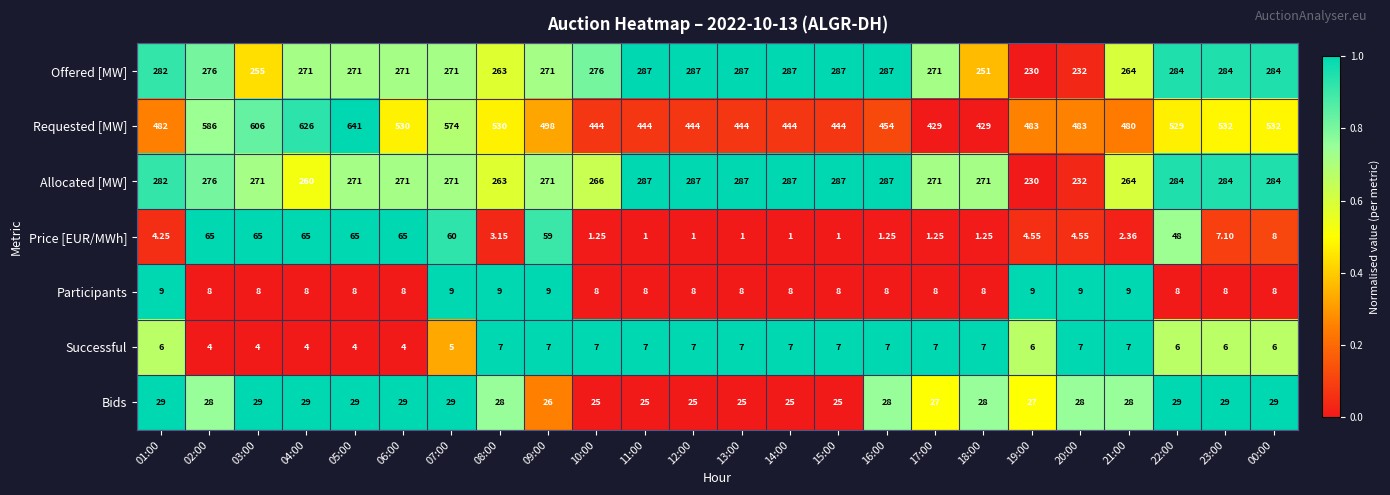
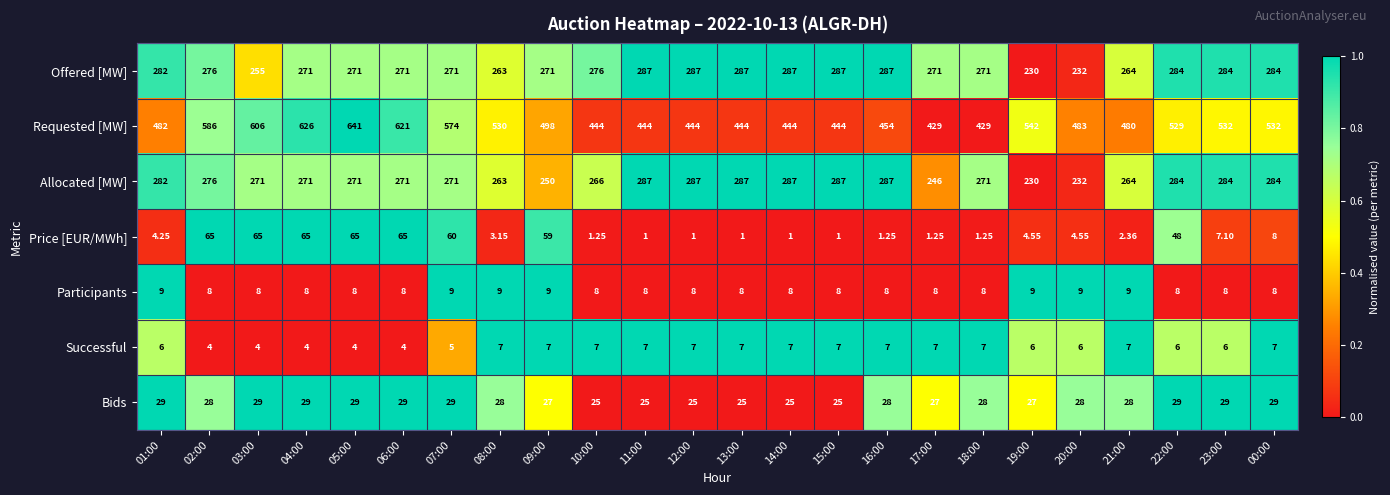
  {
    "Offered [MW]": {
      "01:00": 282,
      "02:00": 276,
      "03:00": 255,
      "04:00": 271,
      "05:00": 271,
      "06:00": 271,
      "07:00": 271,
      "08:00": 263,
      "09:00": 271,
      "10:00": 276,
      "11:00": 287,
      "12:00": 287,
      "13:00": 287,
      "14:00": 287,
      "15:00": 287,
      "16:00": 287,
      "17:00": 271,
-     "18:00": 251,
+     "18:00": 271,
      "19:00": 230,
      "20:00": 232,
      "21:00": 264,
      "22:00": 284,
      "23:00": 284,
      "00:00": 284
    },
    "Requested [MW]": {
      "01:00": 482,
      "02:00": 586,
      "03:00": 606,
      "04:00": 626,
      "05:00": 641,
-     "06:00": 530,
+     "06:00": 621,
      "07:00": 574,
      "08:00": 530,
      "09:00": 498,
      "10:00": 444,
      "11:00": 444,
      "12:00": 444,
      "13:00": 444,
      "14:00": 444,
      "15:00": 444,
      "16:00": 454,
      "17:00": 429,
      "18:00": 429,
-     "19:00": 483,
+     "19:00": 542,
      "20:00": 483,
      "21:00": 480,
      "22:00": 529,
      "23:00": 532,
      "00:00": 532
    },
    "Allocated [MW]": {
      "01:00": 282,
      "02:00": 276,
      "03:00": 271,
-     "04:00": 260,
+     "04:00": 271,
      "05:00": 271,
      "06:00": 271,
      "07:00": 271,
      "08:00": 263,
-     "09:00": 271,
+     "09:00": 250,
      "10:00": 266,
      "11:00": 287,
      "12:00": 287,
      "13:00": 287,
      "14:00": 287,
      "15:00": 287,
      "16:00": 287,
-     "17:00": 271,
+     "17:00": 246,
      "18:00": 271,
      "19:00": 230,
      "20:00": 232,
      "21:00": 264,
      "22:00": 284,
      "23:00": 284,
      "00:00": 284
    },
    "Price [EUR/MWh]": {
      "01:00": 4.25,
      "02:00": 65,
      "03:00": 65,
      "04:00": 65,
      "05:00": 65,
      "06:00": 65,
      "07:00": 60,
      "08:00": 3.15,
      "09:00": 59,
      "10:00": 1.25,
      "11:00": 1,
      "12:00": 1,
      "13:00": 1,
      "14:00": 1,
      "15:00": 1,
      "16:00": 1.25,
      "17:00": 1.25,
      "18:00": 1.25,
      "19:00": 4.55,
      "20:00": 4.55,
      "21:00": 2.36,
      "22:00": 48,
      "23:00": 7.10,
      "00:00": 8
    },
    "Participants": {
      "01:00": 9,
      "02:00": 8,
      "03:00": 8,
      "04:00": 8,
      "05:00": 8,
      "06:00": 8,
      "07:00": 9,
      "08:00": 9,
      "09:00": 9,
      "10:00": 8,
      "11:00": 8,
      "12:00": 8,
      "13:00": 8,
      "14:00": 8,
      "15:00": 8,
      "16:00": 8,
      "17:00": 8,
      "18:00": 8,
      "19:00": 9,
      "20:00": 9,
      "21:00": 9,
      "22:00": 8,
      "23:00": 8,
      "00:00": 8
    },
    "Successful": {
      "01:00": 6,
      "02:00": 4,
      "03:00": 4,
      "04:00": 4,
      "05:00": 4,
      "06:00": 4,
      "07:00": 5,
      "08:00": 7,
      "09:00": 7,
      "10:00": 7,
      "11:00": 7,
      "12:00": 7,
      "13:00": 7,
      "14:00": 7,
      "15:00": 7,
      "16:00": 7,
      "17:00": 7,
      "18:00": 7,
      "19:00": 6,
-     "20:00": 7,
+     "20:00": 6,
      "21:00": 7,
      "22:00": 6,
      "23:00": 6,
-     "00:00": 6
+     "00:00": 7
    },
    "Bids": {
      "01:00": 29,
      "02:00": 28,
      "03:00": 29,
      "04:00": 29,
      "05:00": 29,
      "06:00": 29,
      "07:00": 29,
      "08:00": 28,
-     "09:00": 26,
+     "09:00": 27,
      "10:00": 25,
      "11:00": 25,
      "12:00": 25,
      "13:00": 25,
      "14:00": 25,
      "15:00": 25,
      "16:00": 28,
      "17:00": 27,
      "18:00": 28,
      "19:00": 27,
      "20:00": 28,
      "21:00": 28,
      "22:00": 29,
      "23:00": 29,
      "00:00": 29
    }
  }
